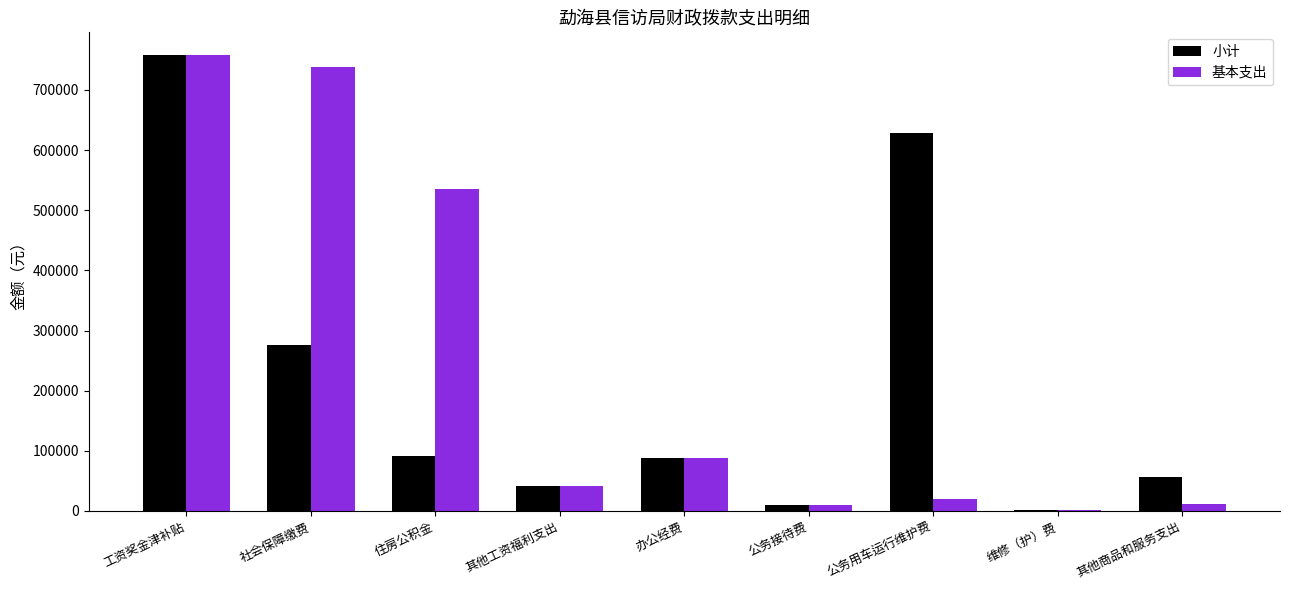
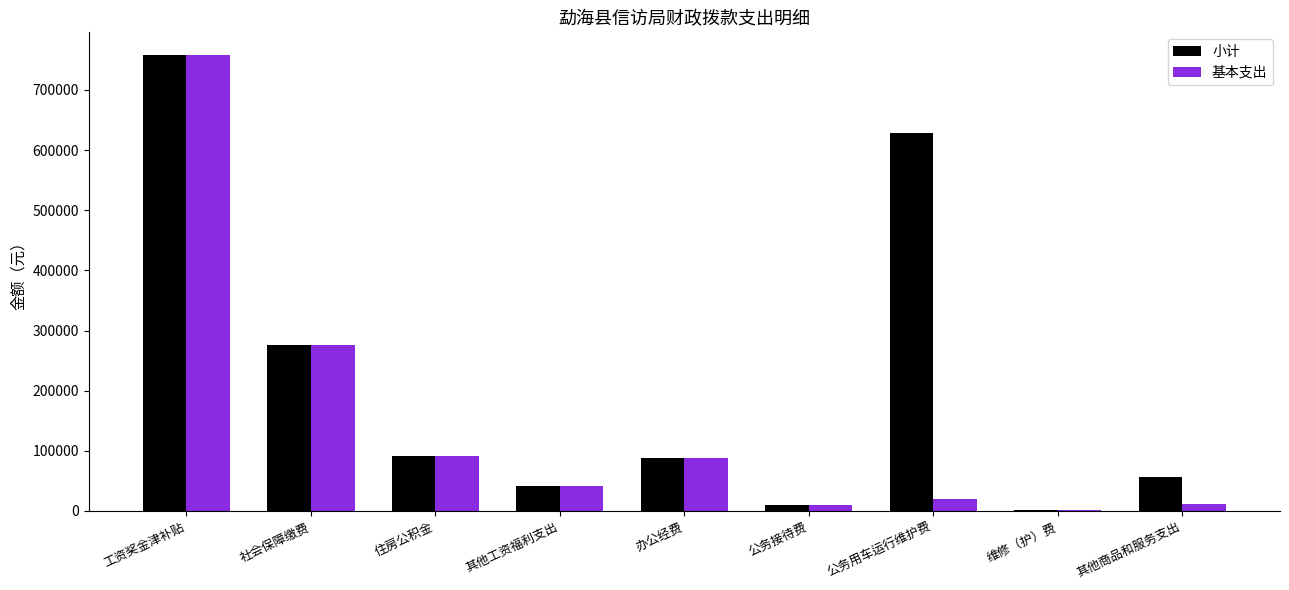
  {
    "小计": {
      "工资奖金津补贴": 760000,
      "社会保障缴费": 280000,
      "住房公积金": 90000,
      "其他工资福利支出": 40000,
      "办公经费": 90000,
      "公务接待费": 10000,
      "公务用车运行维护费": 630000,
      "其他商品和服务支出": 60000
    },
    "基本支出": {
      "工资奖金津补贴": 760000,
-     "社会保障缴费": 740000,
-     "住房公积金": 540000,
+     "社会保障缴费": 280000,
+     "住房公积金": 90000,
      "其他工资福利支出": 40000,
      "办公经费": 90000,
      "公务接待费": 10000,
      "公务用车运行维护费": 20000,
      "其他商品和服务支出": 10000
    }
  }
